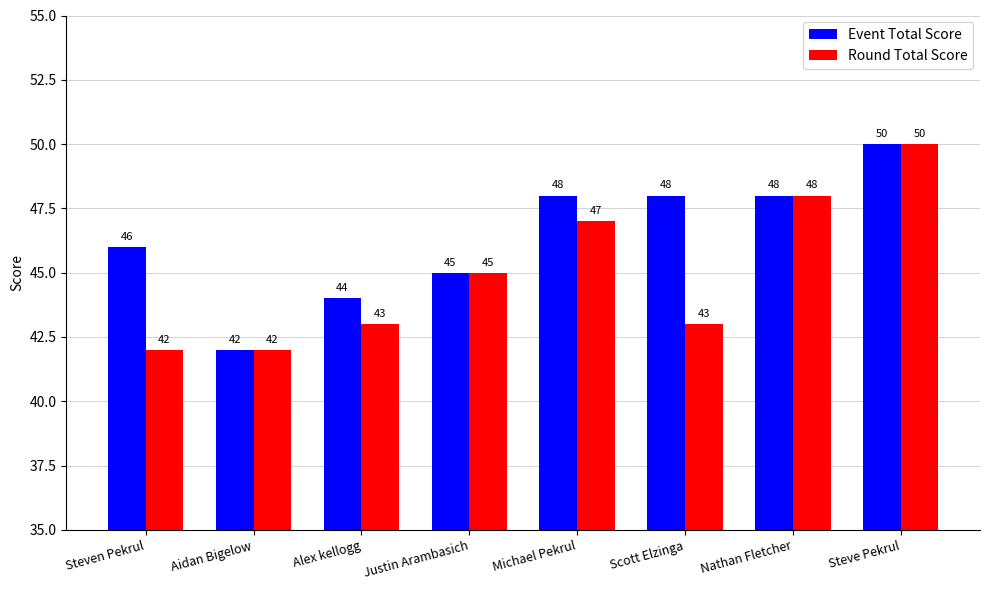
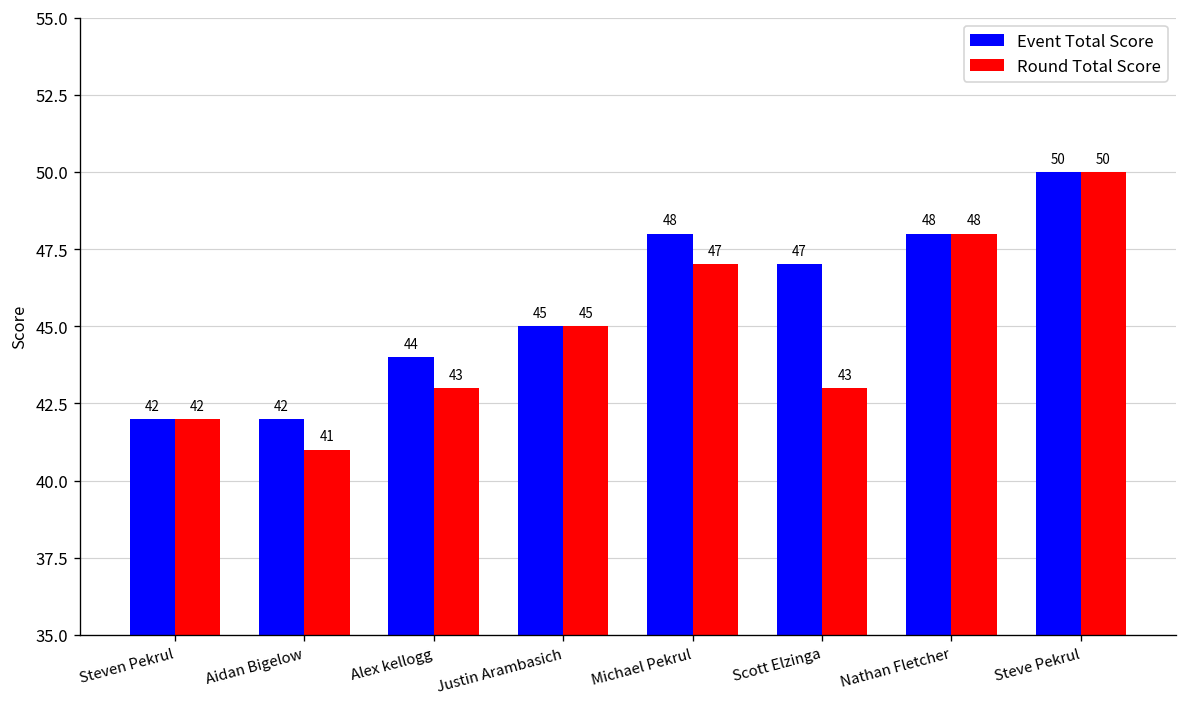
  {
    "Event Total Score": {
-     "Steven Pekrul": 46,
+     "Steven Pekrul": 42,
      "Aidan Bigelow": 42,
      "Alex kellogg": 44,
      "Justin Arambasich": 45,
      "Michael Pekrul": 48,
-     "Scott Elzinga": 48,
+     "Scott Elzinga": 47,
      "Nathan Fletcher": 48,
      "Steve Pekrul": 50
    },
    "Round Total Score": {
      "Steven Pekrul": 42,
-     "Aidan Bigelow": 42,
+     "Aidan Bigelow": 41,
      "Alex kellogg": 43,
      "Justin Arambasich": 45,
      "Michael Pekrul": 47,
      "Scott Elzinga": 43,
      "Nathan Fletcher": 48,
      "Steve Pekrul": 50
    }
  }
